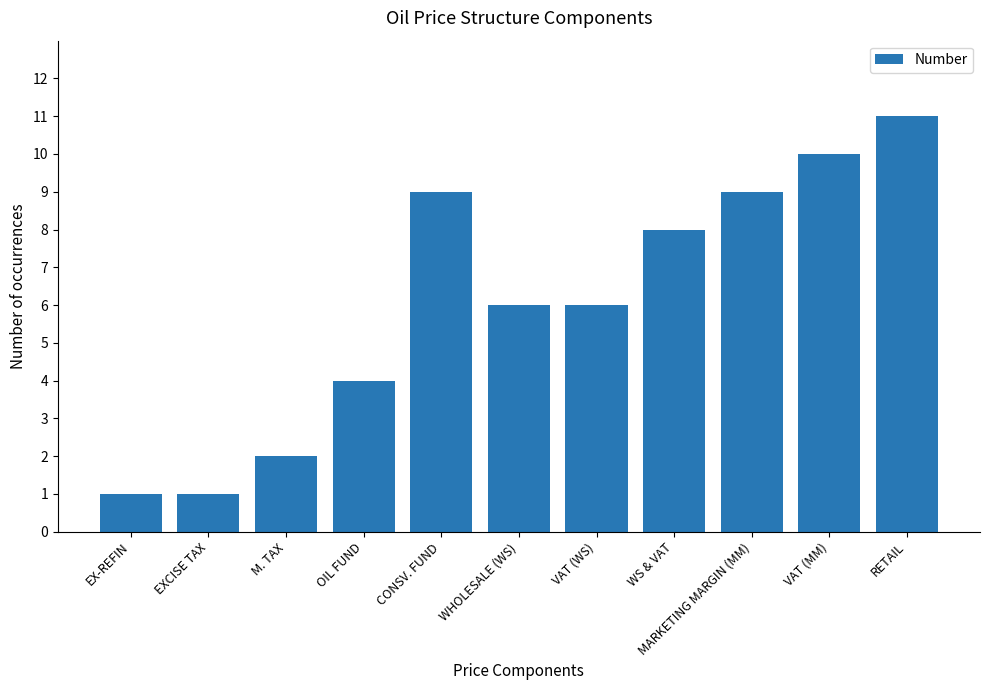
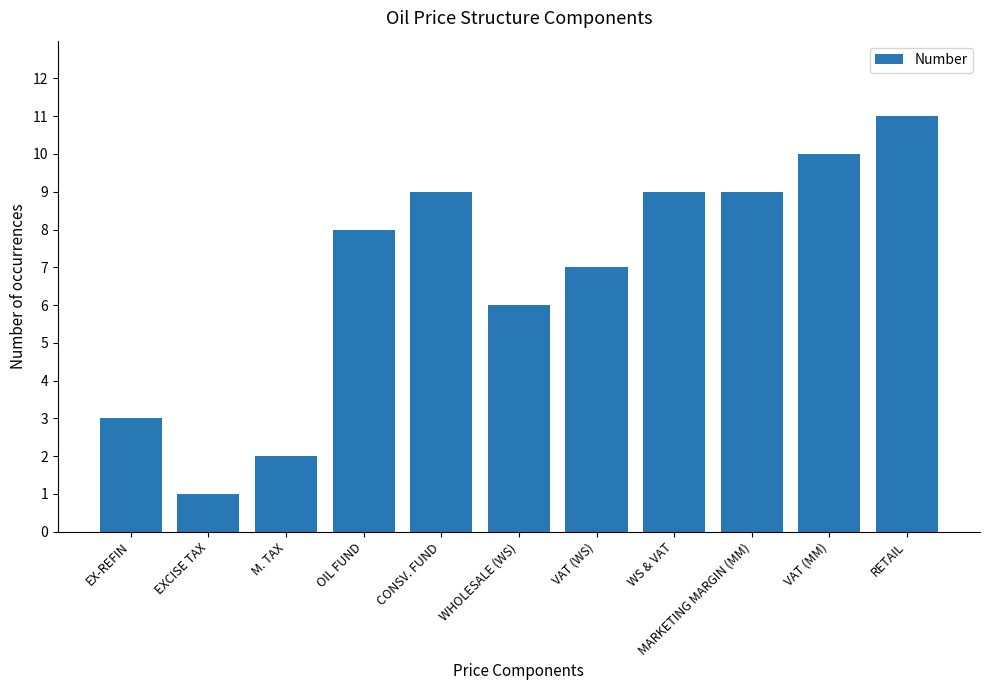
  {
-   "EX-REFIN": 1,
+   "EX-REFIN": 3,
    "EXCISE TAX": 1,
    "M. TAX": 2,
-   "OIL FUND": 4,
+   "OIL FUND": 8,
    "CONSV. FUND": 9,
    "WHOLESALE (WS)": 6,
-   "VAT (WS)": 6,
-   "WS & VAT": 8,
+   "VAT (WS)": 7,
+   "WS & VAT": 9,
    "MARKETING MARGIN (MM)": 9,
    "VAT (MM)": 10,
    "RETAIL": 11
  }
